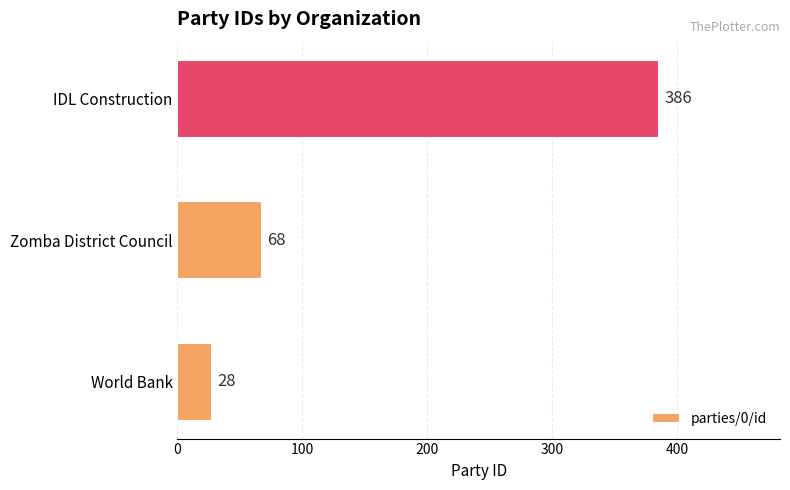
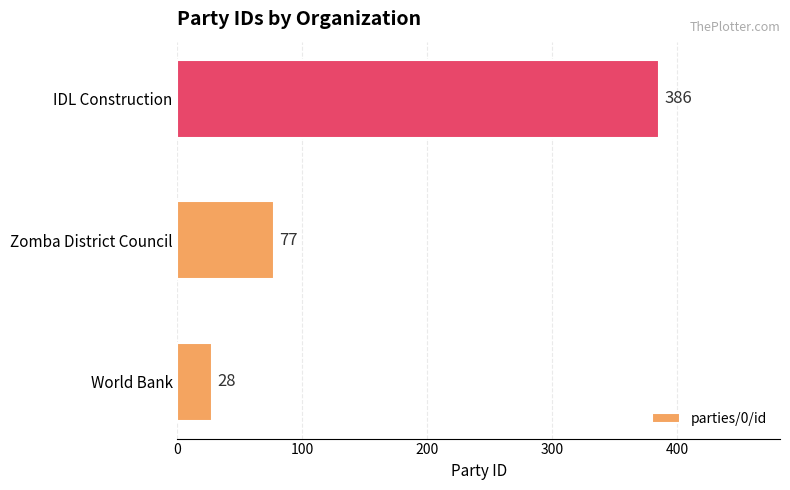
  {
    "IDL Construction": 386,
-   "Zomba District Council": 68,
+   "Zomba District Council": 77,
    "World Bank": 28
  }
